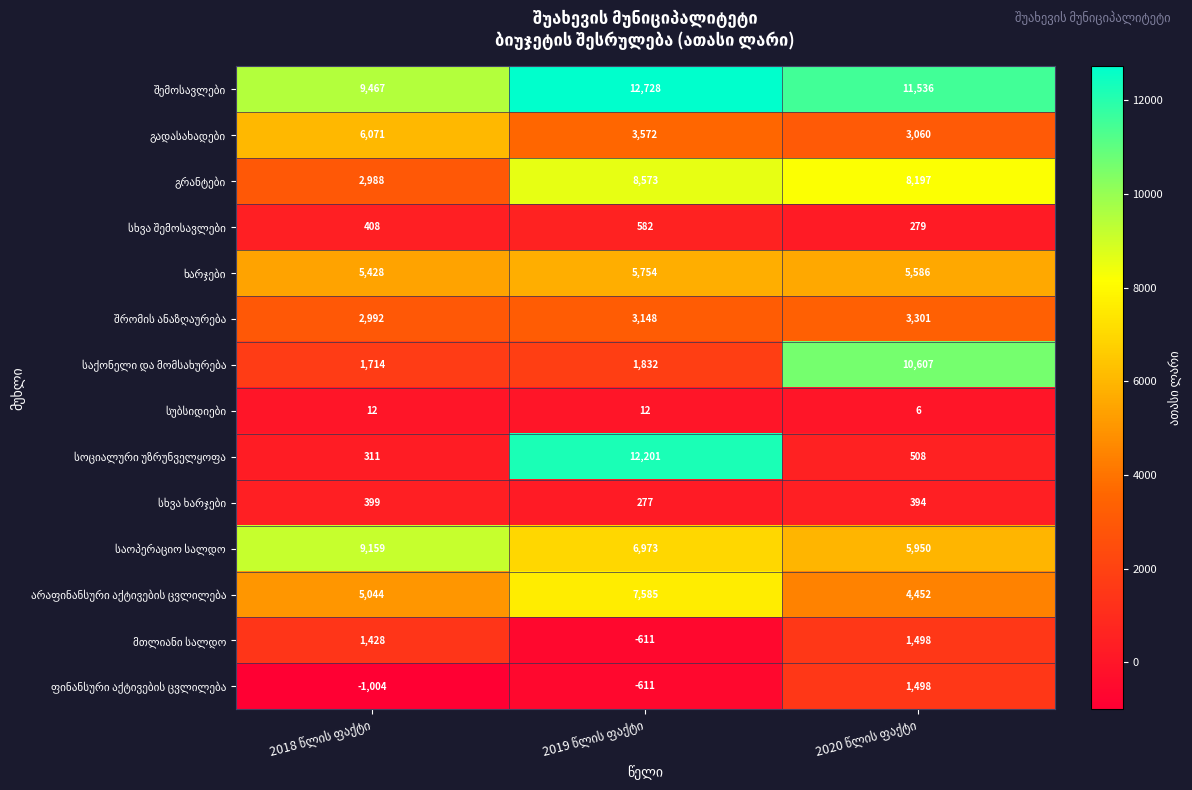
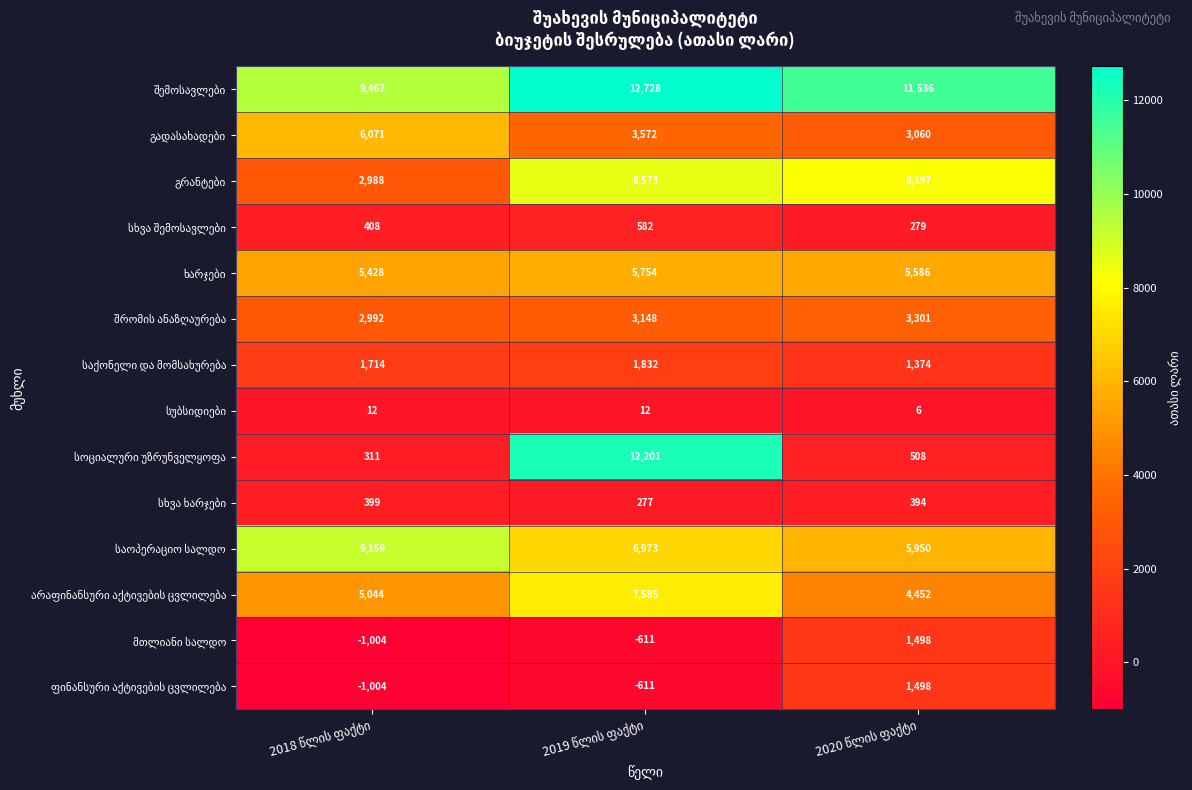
  {
    "შემოსავლები": {
      "2018 წლის ფაქტი": "9,467",
      "2019 წლის ფაქტი": "12,728",
      "2020 წლის ფაქტი": "11,536"
    },
    "გადასახადები": {
      "2018 წლის ფაქტი": "6,071",
      "2019 წლის ფაქტი": "3,572",
      "2020 წლის ფაქტი": "3,060"
    },
    "გრანტები": {
      "2018 წლის ფაქტი": "2,988",
      "2019 წლის ფაქტი": "8,573",
      "2020 წლის ფაქტი": "8,197"
    },
    "სხვა შემოსავლები": {
      "2018 წლის ფაქტი": "408",
      "2019 წლის ფაქტი": "582",
      "2020 წლის ფაქტი": "279"
    },
    "ხარჯები": {
      "2018 წლის ფაქტი": "5,428",
      "2019 წლის ფაქტი": "5,754",
      "2020 წლის ფაქტი": "5,586"
    },
    "შრომის ანაზღაურება": {
      "2018 წლის ფაქტი": "2,992",
      "2019 წლის ფაქტი": "3,148",
      "2020 წლის ფაქტი": "3,301"
    },
    "საქონელი და მომსახურება": {
      "2018 წლის ფაქტი": "1,714",
      "2019 წლის ფაქტი": "1,832",
-     "2020 წლის ფაქტი": "10,607"
+     "2020 წლის ფაქტი": "1,374"
    },
    "სუბსიდიები": {
      "2018 წლის ფაქტი": "12",
      "2019 წლის ფაქტი": "12",
      "2020 წლის ფაქტი": "6"
    },
    "სოციალური უზრუნველყოფა": {
      "2018 წლის ფაქტი": "311",
      "2019 წლის ფაქტი": "12,201",
      "2020 წლის ფაქტი": "508"
    },
    "სხვა ხარჯები": {
      "2018 წლის ფაქტი": "399",
      "2019 წლის ფაქტი": "277",
      "2020 წლის ფაქტი": "394"
    },
    "საოპერაციო სალდო": {
      "2018 წლის ფაქტი": "9,159",
      "2019 წლის ფაქტი": "6,973",
      "2020 წლის ფაქტი": "5,950"
    },
    "არაფინანსური აქტივების ცვლილება": {
      "2018 წლის ფაქტი": "5,044",
      "2019 წლის ფაქტი": "7,585",
      "2020 წლის ფაქტი": "4,452"
    },
    "მთლიანი სალდო": {
-     "2018 წლის ფაქტი": "1,428",
+     "2018 წლის ფაქტი": "-1,004",
      "2019 წლის ფაქტი": "-611",
      "2020 წლის ფაქტი": "1,498"
    },
    "ფინანსური აქტივების ცვლილება": {
      "2018 წლის ფაქტი": "-1,004",
      "2019 წლის ფაქტი": "-611",
      "2020 წლის ფაქტი": "1,498"
    }
  }
